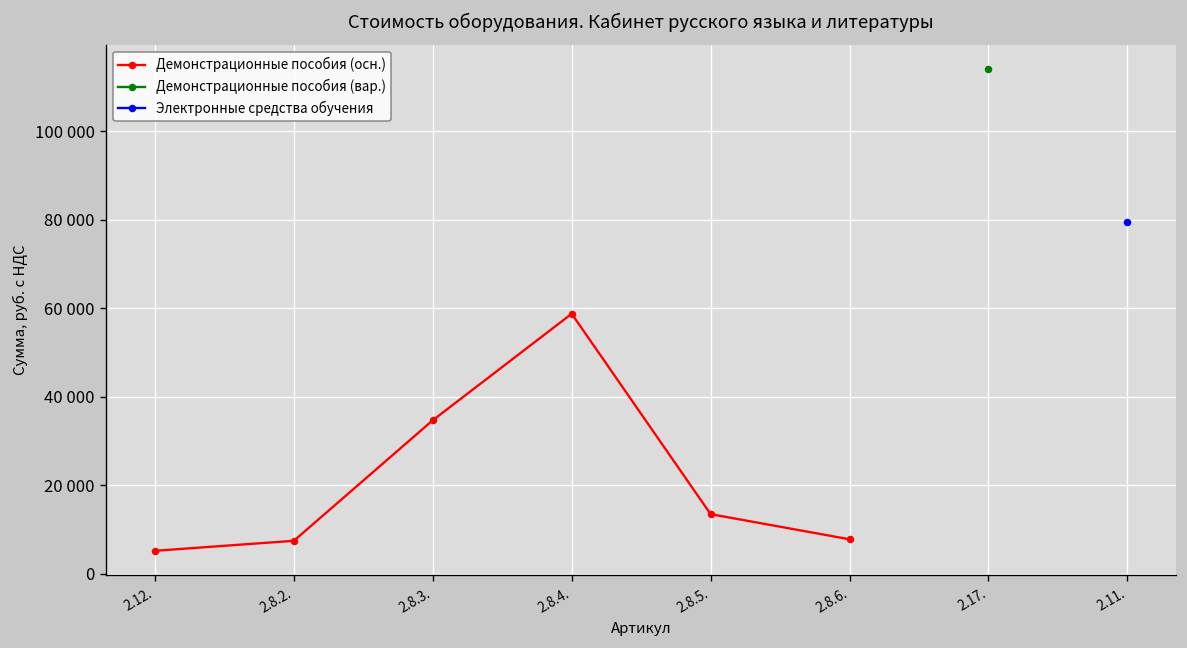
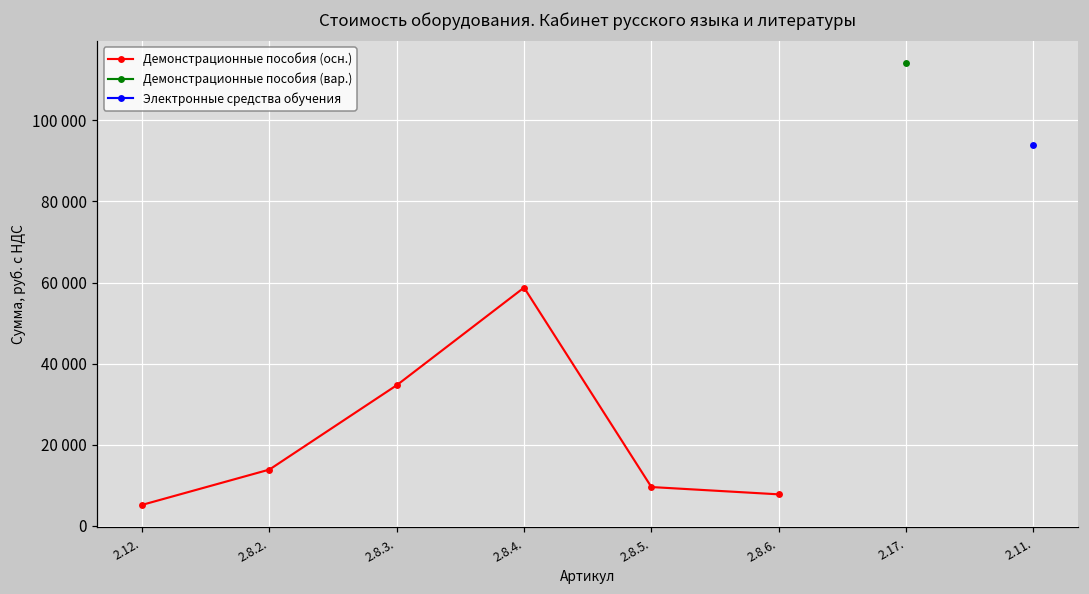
  {
    "Демонстрационные пособия (осн.)": {
      "2.12.": 5000,
-     "2.8.2.": 7000,
+     "2.8.2.": 14000,
      "2.8.3.": 35000,
      "2.8.4.": 59000,
-     "2.8.5.": 13000,
+     "2.8.5.": 10000,
      "2.8.6.": 8000
    },
    "Демонстрационные пособия (вар.)": {
      "2.17.": 114000
    },
    "Электронные средства обучения": {
-     "2.11.": 79000
+     "2.11.": 94000
    }
  }
